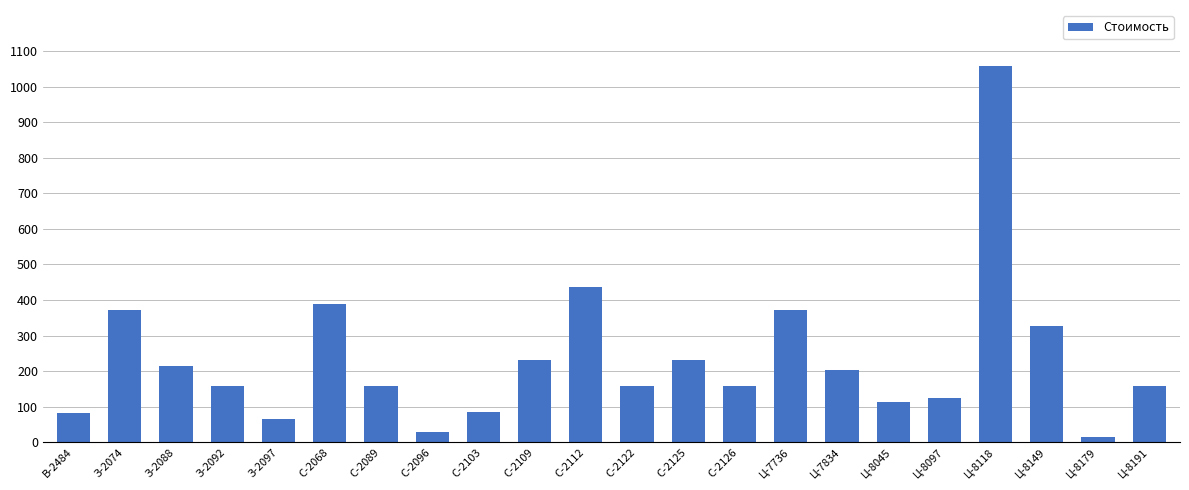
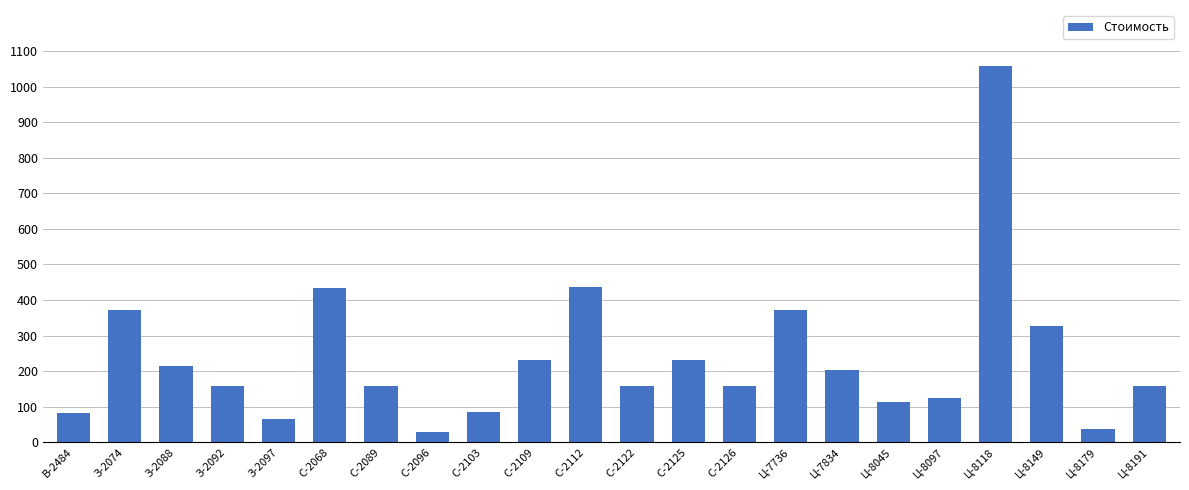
  {
    "В-2484": 80,
    "З-2074": 370,
    "З-2088": 210,
    "З-2092": 160,
    "З-2097": 70,
-   "С-2068": 390,
+   "С-2068": 430,
    "С-2089": 160,
    "С-2096": 30,
    "С-2103": 80,
    "С-2109": 230,
    "С-2112": 440,
    "С-2122": 160,
    "С-2125": 230,
    "С-2126": 160,
    "Ц-7736": 370,
    "Ц-7834": 200,
    "Ц-8045": 110,
    "Ц-8097": 120,
    "Ц-8118": 1060,
    "Ц-8149": 330,
-   "Ц-8179": 10,
+   "Ц-8179": 40,
    "Ц-8191": 160
  }
